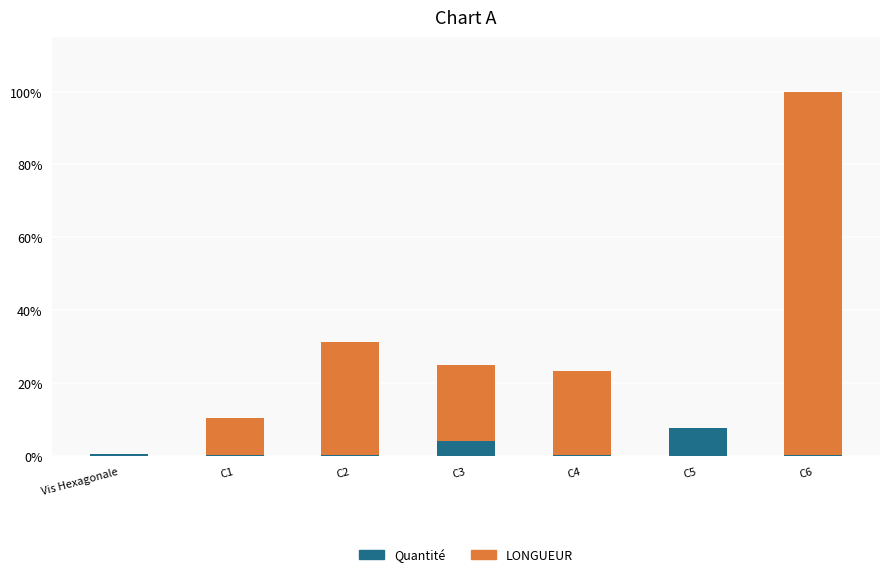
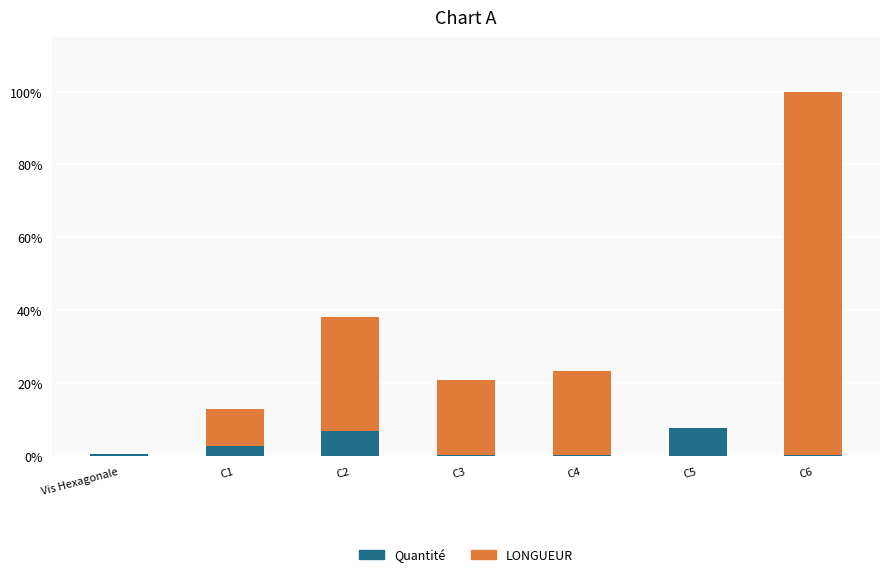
  {
    "Quantité": {
-     "C1": "0%",
-     "C2": "0%",
-     "C3": "4%",
+     "C1": "3%",
+     "C2": "7%",
+     "C3": "0%",
      "C5": "8%"
    },
    "LONGUEUR": {
      "Vis Hexagonale": "0%",
      "C1": "10%",
      "C2": "31%",
      "C3": "21%",
      "C4": "23%",
      "C5": "0%",
      "C6": "100%"
    }
  }
